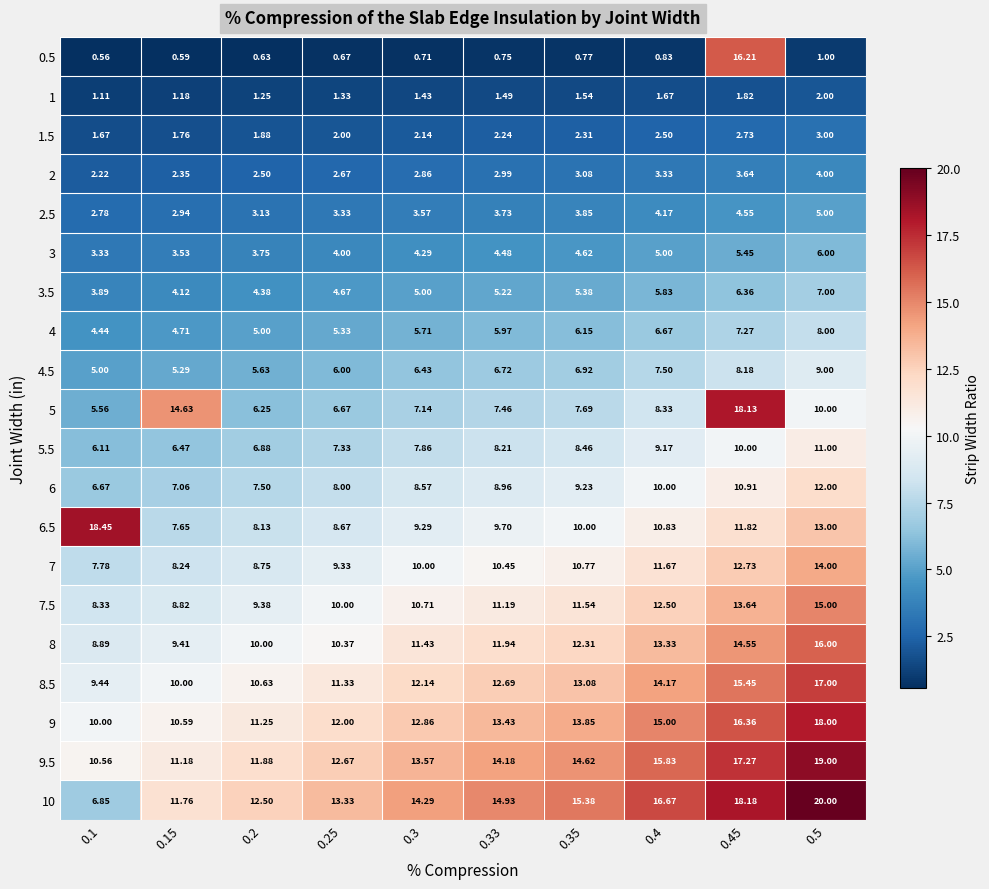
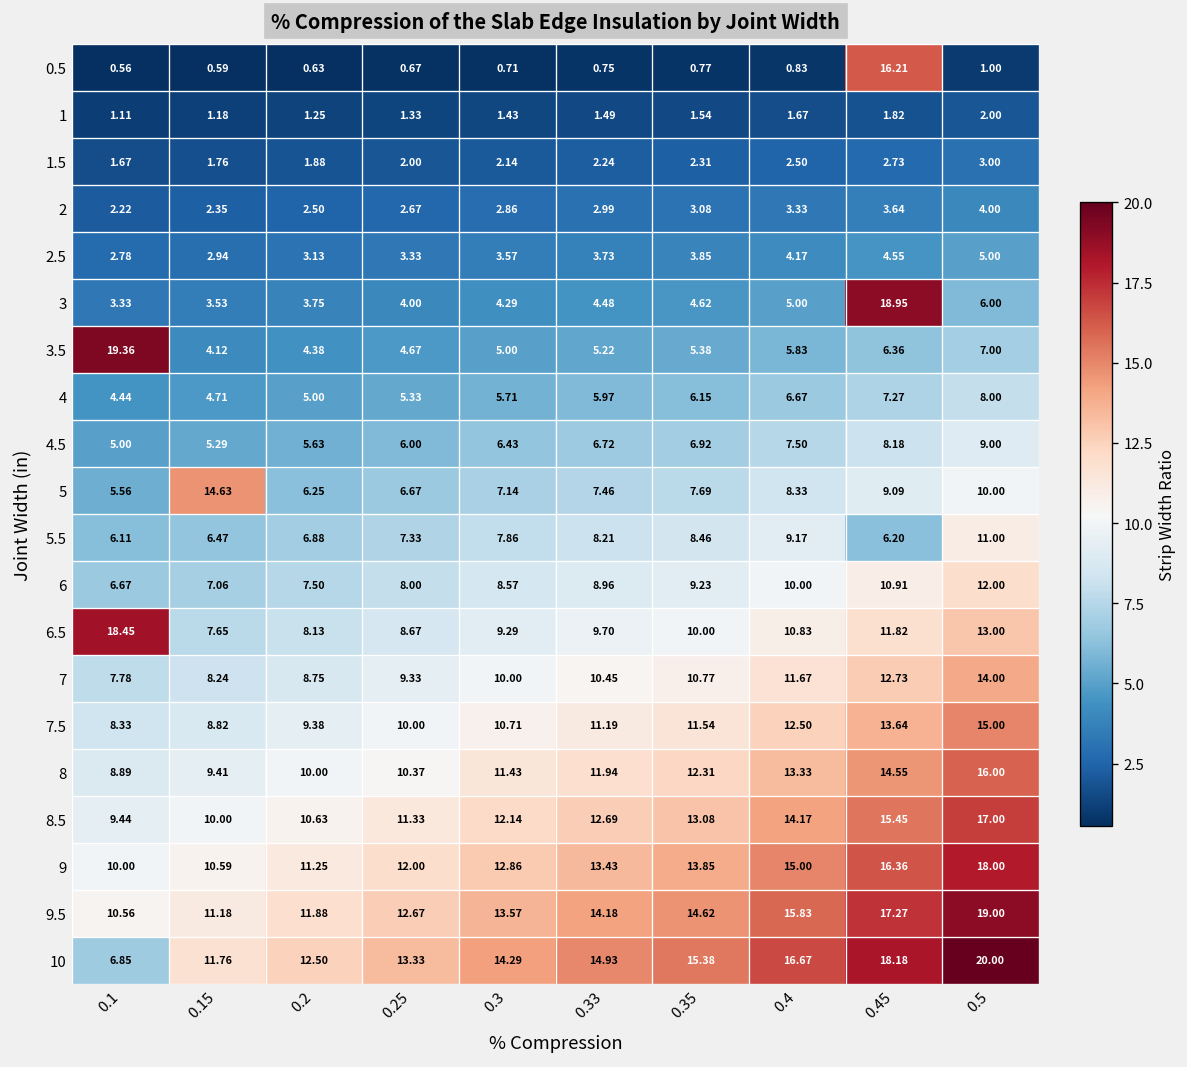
  {
    "0.5": {
      "0.1": 0.56,
      "0.15": 0.59,
      "0.2": 0.63,
      "0.25": 0.67,
      "0.3": 0.71,
      "0.33": 0.75,
      "0.35": 0.77,
      "0.4": 0.83,
      "0.45": 16.21,
      "0.5": 1.00
    },
    "1": {
      "0.1": 1.11,
      "0.15": 1.18,
      "0.2": 1.25,
      "0.25": 1.33,
      "0.3": 1.43,
      "0.33": 1.49,
      "0.35": 1.54,
      "0.4": 1.67,
      "0.45": 1.82,
      "0.5": 2.00
    },
    "1.5": {
      "0.1": 1.67,
      "0.15": 1.76,
      "0.2": 1.88,
      "0.25": 2.00,
      "0.3": 2.14,
      "0.33": 2.24,
      "0.35": 2.31,
      "0.4": 2.50,
      "0.45": 2.73,
      "0.5": 3.00
    },
    "2": {
      "0.1": 2.22,
      "0.15": 2.35,
      "0.2": 2.50,
      "0.25": 2.67,
      "0.3": 2.86,
      "0.33": 2.99,
      "0.35": 3.08,
      "0.4": 3.33,
      "0.45": 3.64,
      "0.5": 4.00
    },
    "2.5": {
      "0.1": 2.78,
      "0.15": 2.94,
      "0.2": 3.13,
      "0.25": 3.33,
      "0.3": 3.57,
      "0.33": 3.73,
      "0.35": 3.85,
      "0.4": 4.17,
      "0.45": 4.55,
      "0.5": 5.00
    },
    "3": {
      "0.1": 3.33,
      "0.15": 3.53,
      "0.2": 3.75,
      "0.25": 4.00,
      "0.3": 4.29,
      "0.33": 4.48,
      "0.35": 4.62,
      "0.4": 5.00,
-     "0.45": 5.45,
+     "0.45": 18.95,
      "0.5": 6.00
    },
    "3.5": {
-     "0.1": 3.89,
+     "0.1": 19.36,
      "0.15": 4.12,
      "0.2": 4.38,
      "0.25": 4.67,
      "0.3": 5.00,
      "0.33": 5.22,
      "0.35": 5.38,
      "0.4": 5.83,
      "0.45": 6.36,
      "0.5": 7.00
    },
    "4": {
      "0.1": 4.44,
      "0.15": 4.71,
      "0.2": 5.00,
      "0.25": 5.33,
      "0.3": 5.71,
      "0.33": 5.97,
      "0.35": 6.15,
      "0.4": 6.67,
      "0.45": 7.27,
      "0.5": 8.00
    },
    "4.5": {
      "0.1": 5.00,
      "0.15": 5.29,
      "0.2": 5.63,
      "0.25": 6.00,
      "0.3": 6.43,
      "0.33": 6.72,
      "0.35": 6.92,
      "0.4": 7.50,
      "0.45": 8.18,
      "0.5": 9.00
    },
    "5": {
      "0.1": 5.56,
      "0.15": 14.63,
      "0.2": 6.25,
      "0.25": 6.67,
      "0.3": 7.14,
      "0.33": 7.46,
      "0.35": 7.69,
      "0.4": 8.33,
-     "0.45": 18.13,
+     "0.45": 9.09,
      "0.5": 10.00
    },
    "5.5": {
      "0.1": 6.11,
      "0.15": 6.47,
      "0.2": 6.88,
      "0.25": 7.33,
      "0.3": 7.86,
      "0.33": 8.21,
      "0.35": 8.46,
      "0.4": 9.17,
-     "0.45": 10.00,
+     "0.45": 6.20,
      "0.5": 11.00
    },
    "6": {
      "0.1": 6.67,
      "0.15": 7.06,
      "0.2": 7.50,
      "0.25": 8.00,
      "0.3": 8.57,
      "0.33": 8.96,
      "0.35": 9.23,
      "0.4": 10.00,
      "0.45": 10.91,
      "0.5": 12.00
    },
    "6.5": {
      "0.1": 18.45,
      "0.15": 7.65,
      "0.2": 8.13,
      "0.25": 8.67,
      "0.3": 9.29,
      "0.33": 9.70,
      "0.35": 10.00,
      "0.4": 10.83,
      "0.45": 11.82,
      "0.5": 13.00
    },
    "7": {
      "0.1": 7.78,
      "0.15": 8.24,
      "0.2": 8.75,
      "0.25": 9.33,
      "0.3": 10.00,
      "0.33": 10.45,
      "0.35": 10.77,
      "0.4": 11.67,
      "0.45": 12.73,
      "0.5": 14.00
    },
    "7.5": {
      "0.1": 8.33,
      "0.15": 8.82,
      "0.2": 9.38,
      "0.25": 10.00,
      "0.3": 10.71,
      "0.33": 11.19,
      "0.35": 11.54,
      "0.4": 12.50,
      "0.45": 13.64,
      "0.5": 15.00
    },
    "8": {
      "0.1": 8.89,
      "0.15": 9.41,
      "0.2": 10.00,
      "0.25": 10.37,
      "0.3": 11.43,
      "0.33": 11.94,
      "0.35": 12.31,
      "0.4": 13.33,
      "0.45": 14.55,
      "0.5": 16.00
    },
    "8.5": {
      "0.1": 9.44,
      "0.15": 10.00,
      "0.2": 10.63,
      "0.25": 11.33,
      "0.3": 12.14,
      "0.33": 12.69,
      "0.35": 13.08,
      "0.4": 14.17,
      "0.45": 15.45,
      "0.5": 17.00
    },
    "9": {
      "0.1": 10.00,
      "0.15": 10.59,
      "0.2": 11.25,
      "0.25": 12.00,
      "0.3": 12.86,
      "0.33": 13.43,
      "0.35": 13.85,
      "0.4": 15.00,
      "0.45": 16.36,
      "0.5": 18.00
    },
    "9.5": {
      "0.1": 10.56,
      "0.15": 11.18,
      "0.2": 11.88,
      "0.25": 12.67,
      "0.3": 13.57,
      "0.33": 14.18,
      "0.35": 14.62,
      "0.4": 15.83,
      "0.45": 17.27,
      "0.5": 19.00
    },
    "10": {
      "0.1": 6.85,
      "0.15": 11.76,
      "0.2": 12.50,
      "0.25": 13.33,
      "0.3": 14.29,
      "0.33": 14.93,
      "0.35": 15.38,
      "0.4": 16.67,
      "0.45": 18.18,
      "0.5": 20.00
    }
  }
